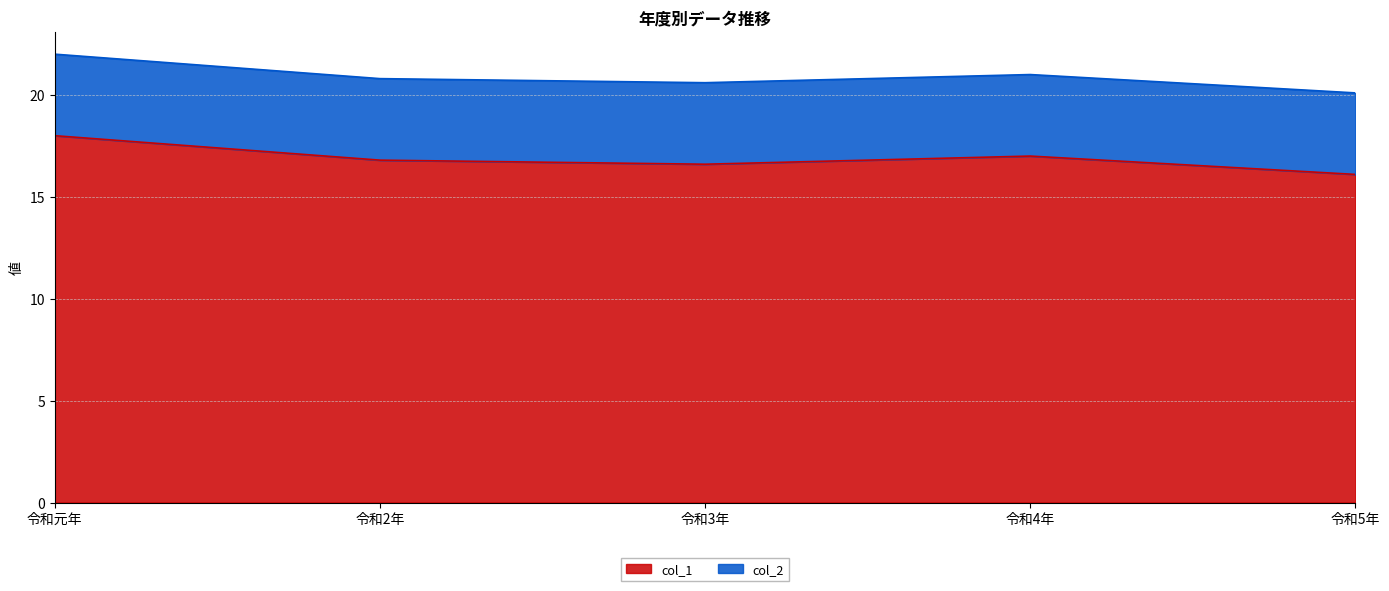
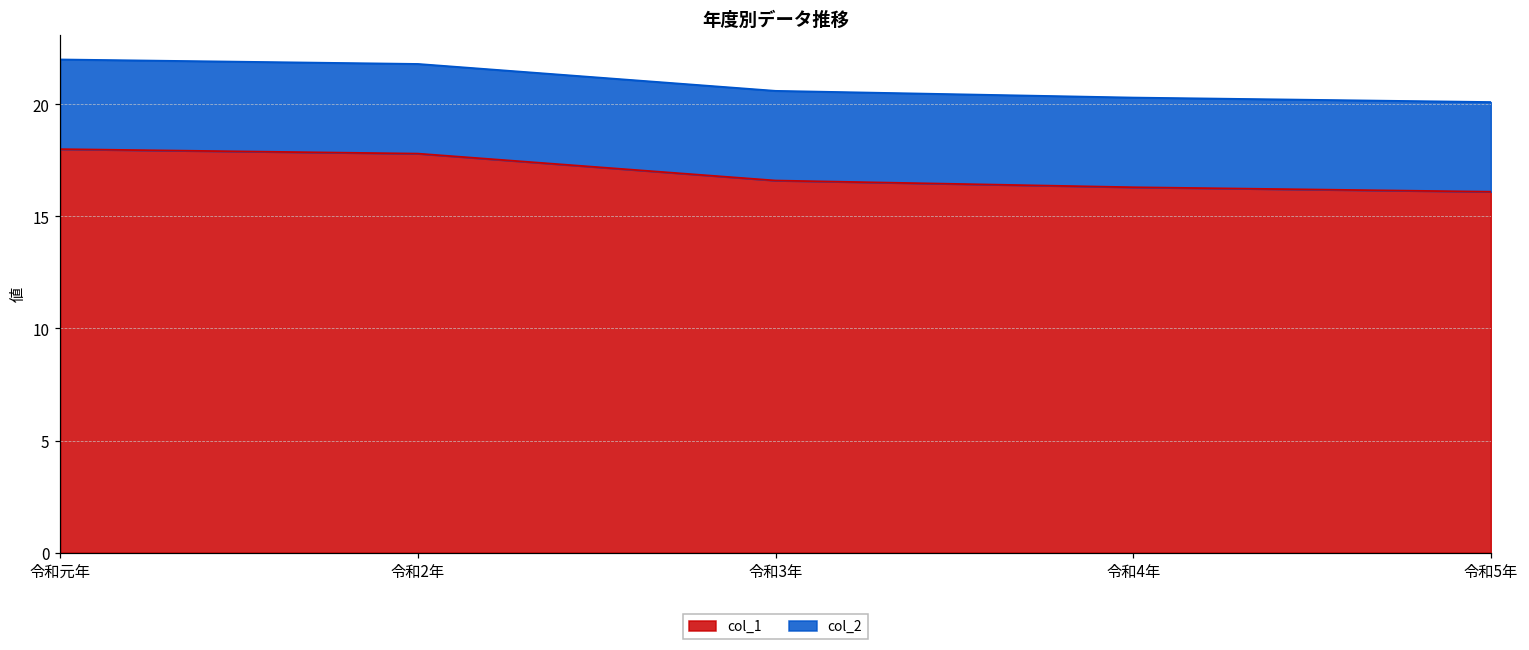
  {
    "col_1": {
      "令和元年": 18.0,
-     "令和2年": 16.8,
+     "令和2年": 17.8,
      "令和3年": 16.6,
-     "令和4年": 17.0,
+     "令和4年": 16.3,
      "令和5年": 16.1
    },
    "col_2": {
      "令和元年": 4.0,
      "令和2年": 4.0,
      "令和3年": 4.0,
      "令和4年": 4.0,
      "令和5年": 4.0
    }
  }
